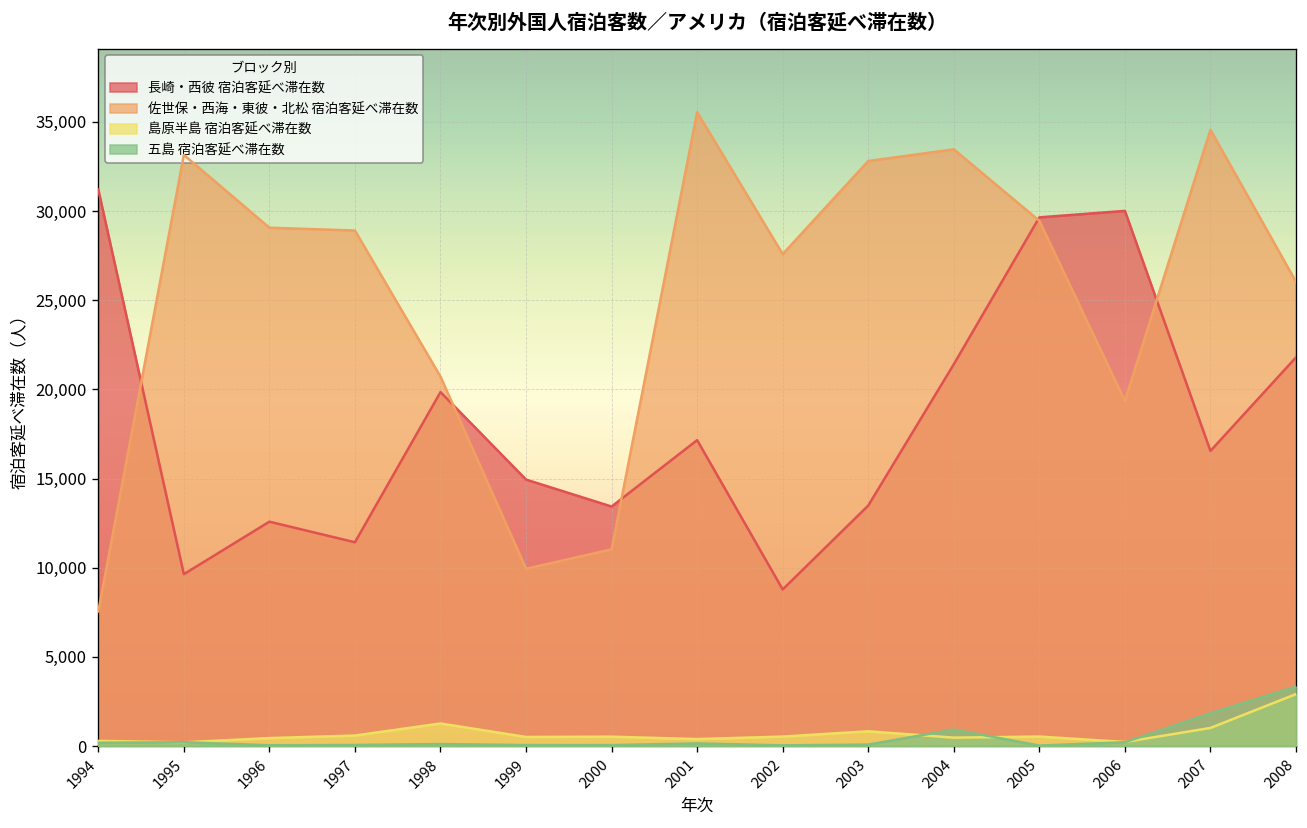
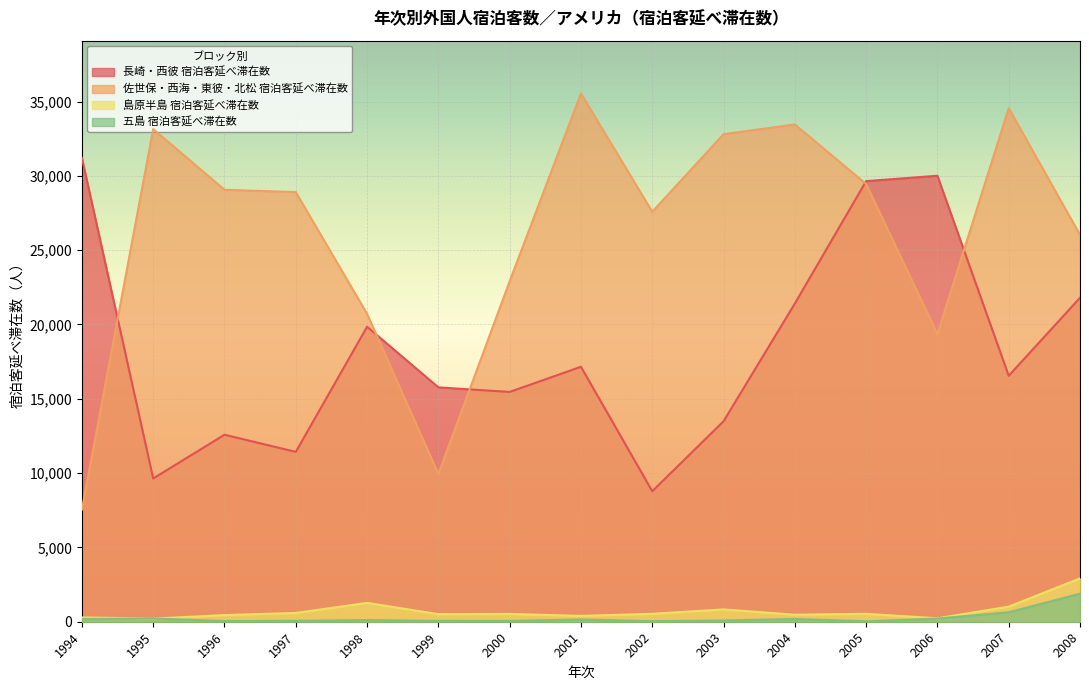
  {
    "長崎・西彼 宿泊客延べ滞在数": {
      "1994": "31,200",
      "1995": "9,600",
      "1996": "12,600",
      "1997": "11,400",
      "1998": "19,800",
-     "1999": "14,900",
-     "2000": "13,400",
+     "1999": "15,800",
+     "2000": "15,500",
      "2001": "17,200",
      "2002": "8,800",
      "2003": "13,500",
      "2004": "21,400",
      "2005": "29,600",
      "2006": "30,000",
      "2007": "16,600",
      "2008": "21,800"
    },
    "佐世保・西海・東彼・北松 宿泊客延べ滞在数": {
      "1994": "7,500",
      "1996": "29,100",
      "1997": "28,900",
      "1998": "20,700",
      "1999": "9,900",
-     "2000": "11,000",
+     "2000": "22,900",
      "2001": "35,500",
      "2002": "27,600",
      "2003": "32,800",
      "2004": "33,500",
      "2005": "29,500",
      "2006": "19,400",
      "2007": "34,600",
      "2008": "26,000"
    },
    "島原半島 宿泊客延べ滞在数": {
      "1996": "400",
      "1997": "600",
      "1998": "1,300",
      "1999": "500",
      "2000": "500",
      "2001": "400",
      "2002": "500",
      "2003": "800",
      "2004": "500",
      "2005": "500",
      "2007": "1,000",
      "2008": "2,900"
    },
    "五島 宿泊客延べ滞在数": {
      "1996": "0",
      "1997": "100",
      "1998": "100",
      "1999": "100",
      "2000": "100",
      "2001": "100",
      "2002": "0",
      "2003": "100",
-     "2004": "900",
+     "2004": "200",
      "2005": "0",
-     "2007": "1,800",
-     "2008": "3,300"
+     "2007": "600",
+     "2008": "1,900"
    }
  }
